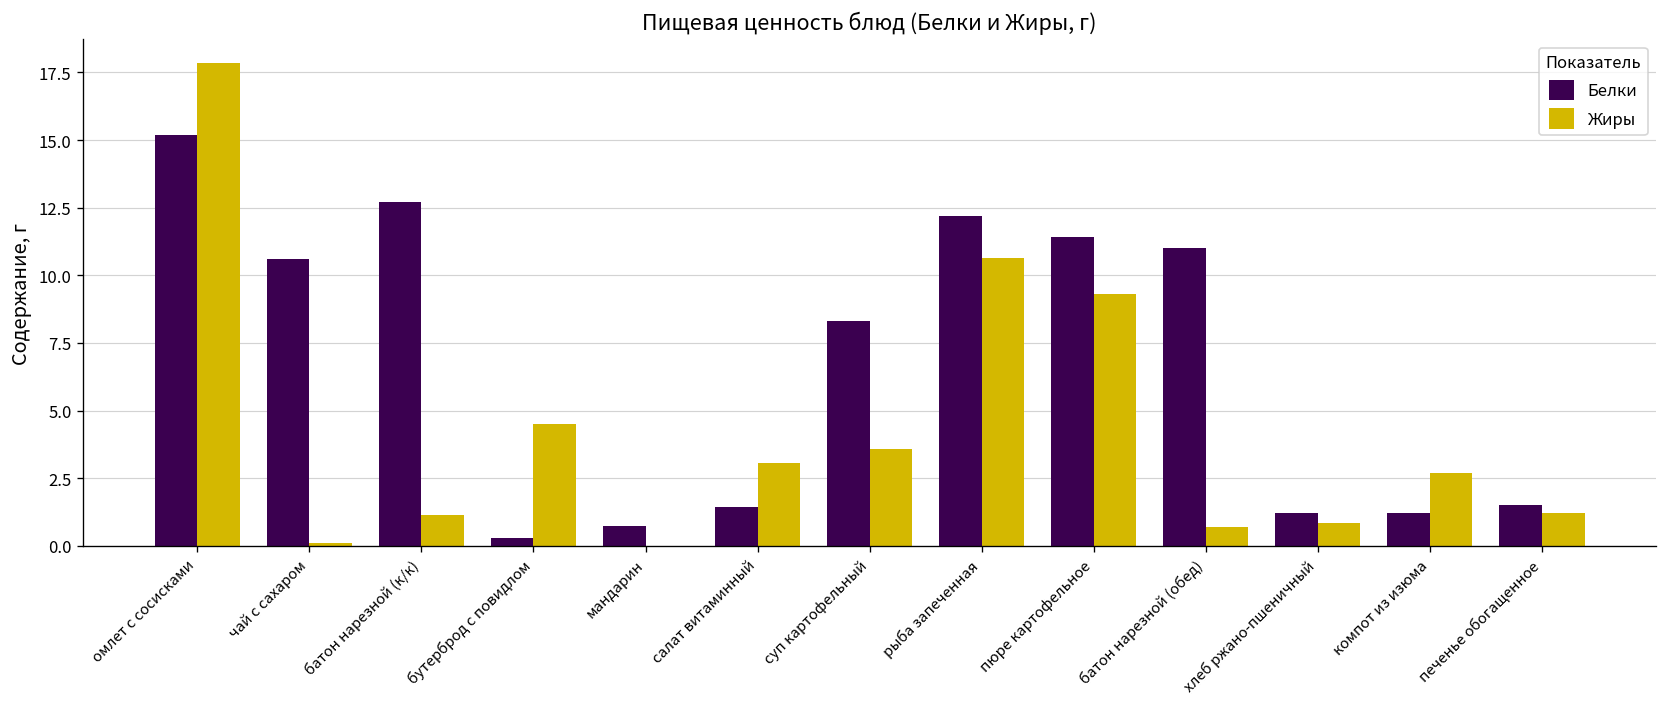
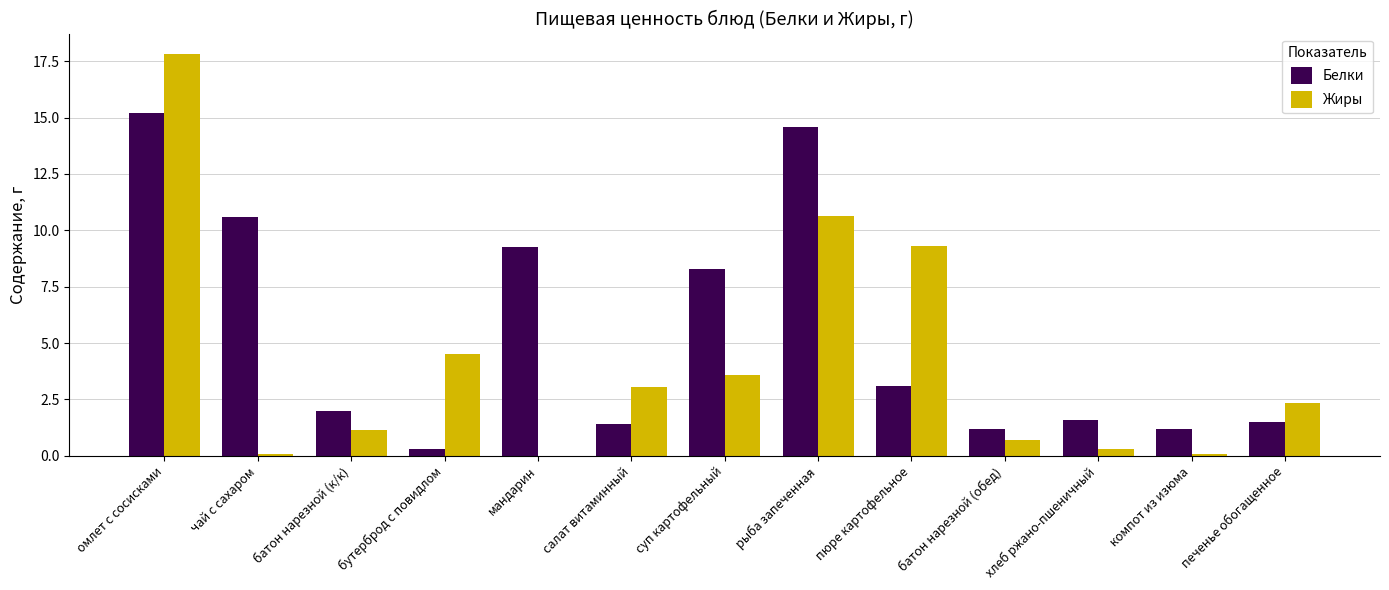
  {
    "Белки": {
      "омлет с сосисками": 15.2,
      "чай с сахаром": 10.6,
-     "батон нарезной (к/к)": 12.7,
+     "батон нарезной (к/к)": 2.0,
      "бутерброд с повидлом": 0.3,
-     "мандарин": 0.8,
+     "мандарин": 9.3,
      "салат витаминный": 1.4,
      "суп картофельный": 8.3,
-     "рыба запеченная": 12.2,
-     "пюре картофельное": 11.4,
-     "батон нарезной (обед)": 11.0,
-     "хлеб ржано-пшеничный": 1.2,
+     "рыба запеченная": 14.6,
+     "пюре картофельное": 3.1,
+     "батон нарезной (обед)": 1.2,
+     "хлеб ржано-пшеничный": 1.6,
      "компот из изюма": 1.2,
      "печенье обогащенное": 1.5
    },
    "Жиры": {
      "омлет с сосисками": 17.8,
      "батон нарезной (к/к)": 1.2,
      "бутерброд с повидлом": 4.5,
      "мандарин": 0.0,
      "салат витаминный": 3.1,
      "суп картофельный": 3.6,
      "рыба запеченная": 10.7,
      "пюре картофельное": 9.3,
      "батон нарезной (обед)": 0.7,
-     "хлеб ржано-пшеничный": 0.9,
-     "компот из изюма": 2.7,
-     "печенье обогащенное": 1.2
+     "хлеб ржано-пшеничный": 0.3,
+     "компот из изюма": 0.1,
+     "печенье обогащенное": 2.4
    }
  }
